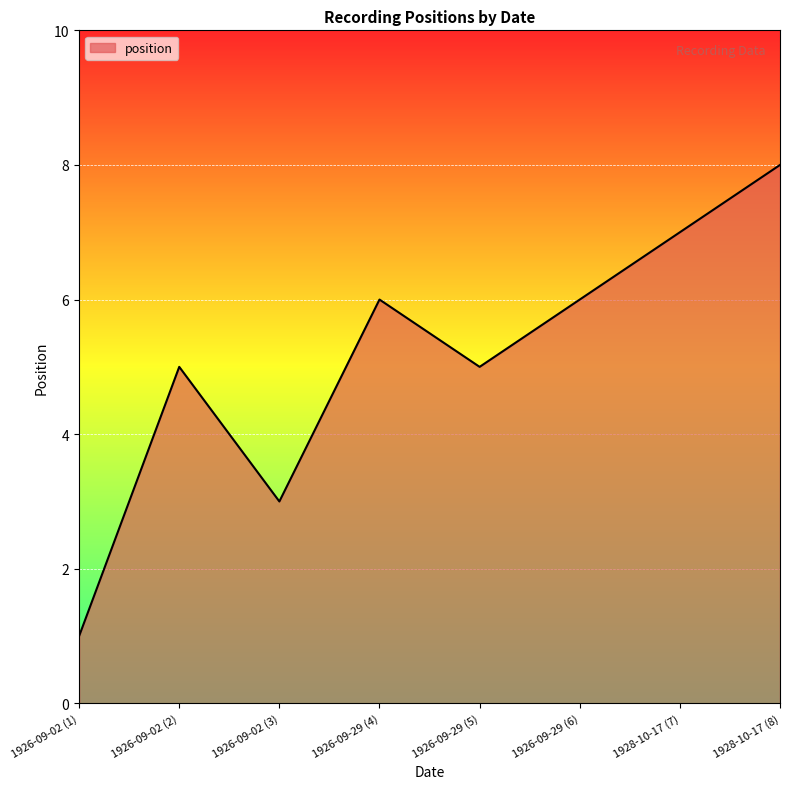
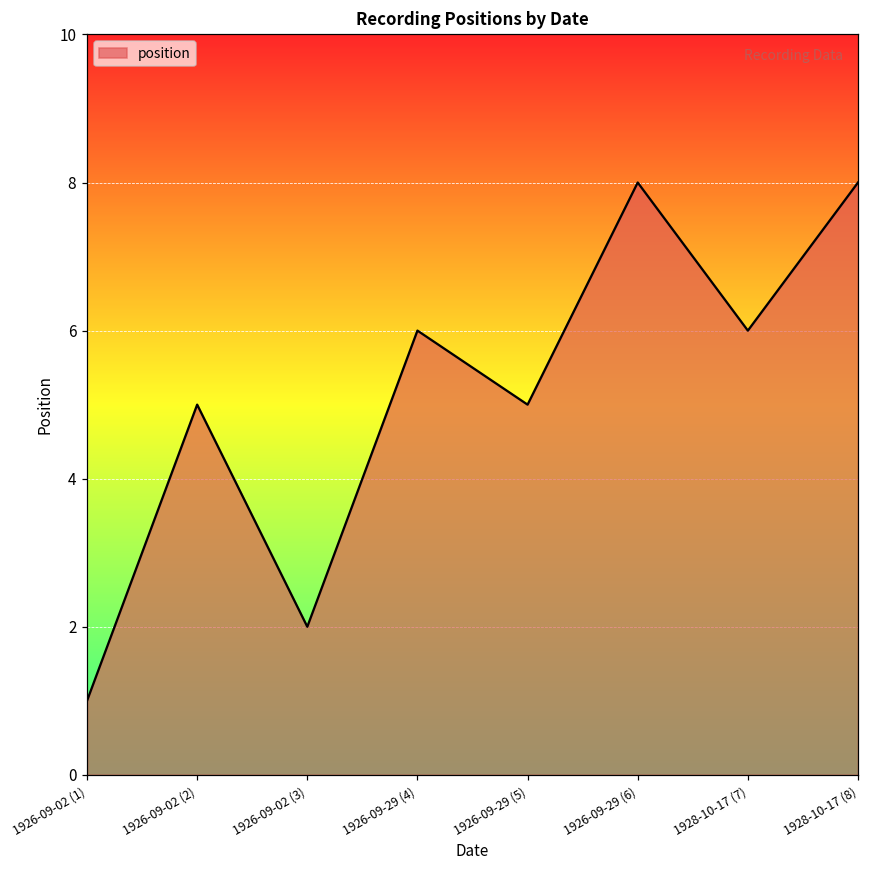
  {
    "1926-09-02 (1)": 1,
    "1926-09-02 (2)": 5,
-   "1926-09-02 (3)": 3,
+   "1926-09-02 (3)": 2,
    "1926-09-29 (4)": 6,
    "1926-09-29 (5)": 5,
-   "1926-09-29 (6)": 6,
-   "1928-10-17 (7)": 7,
+   "1926-09-29 (6)": 8,
+   "1928-10-17 (7)": 6,
    "1928-10-17 (8)": 8
  }
